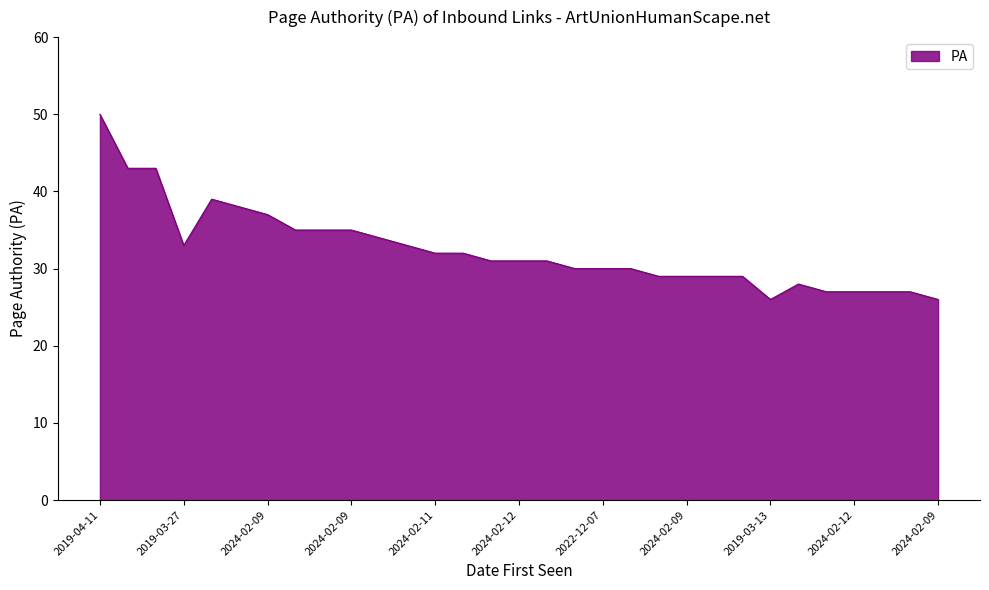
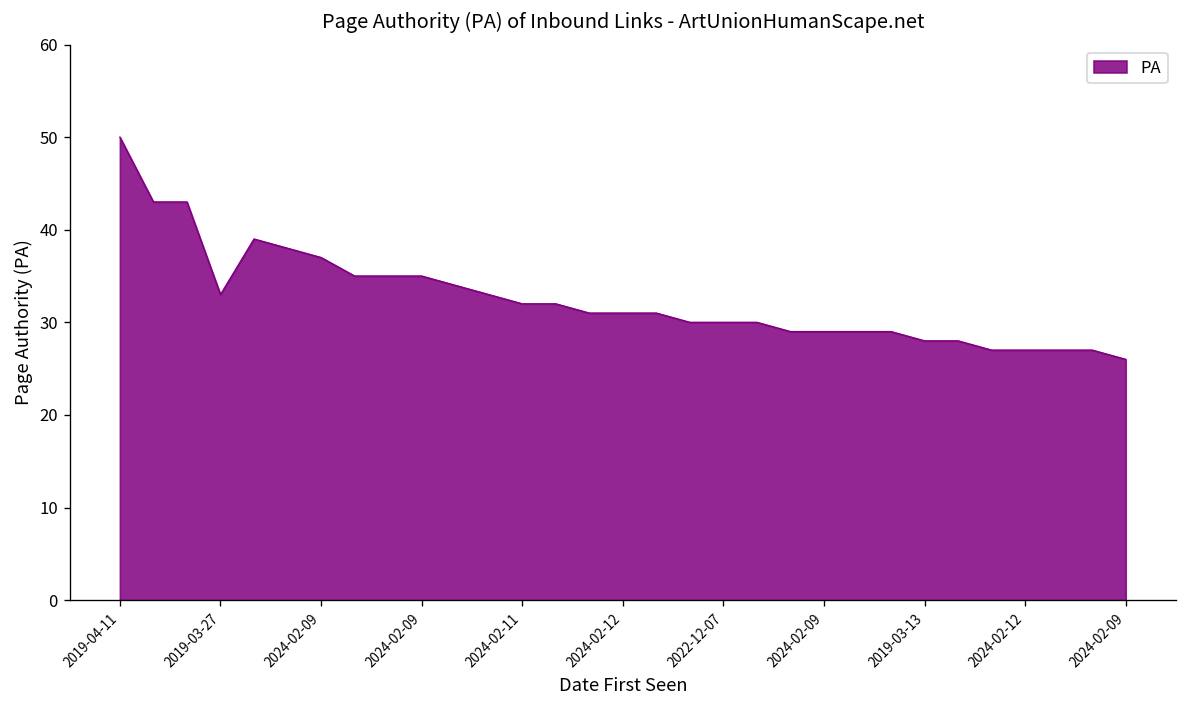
  {
    "2019-04-11": 50,
    "2019-03-27": 33,
    "2022-12-07": 30,
-   "2019-03-13": 26
+   "2019-03-13": 28
  }
